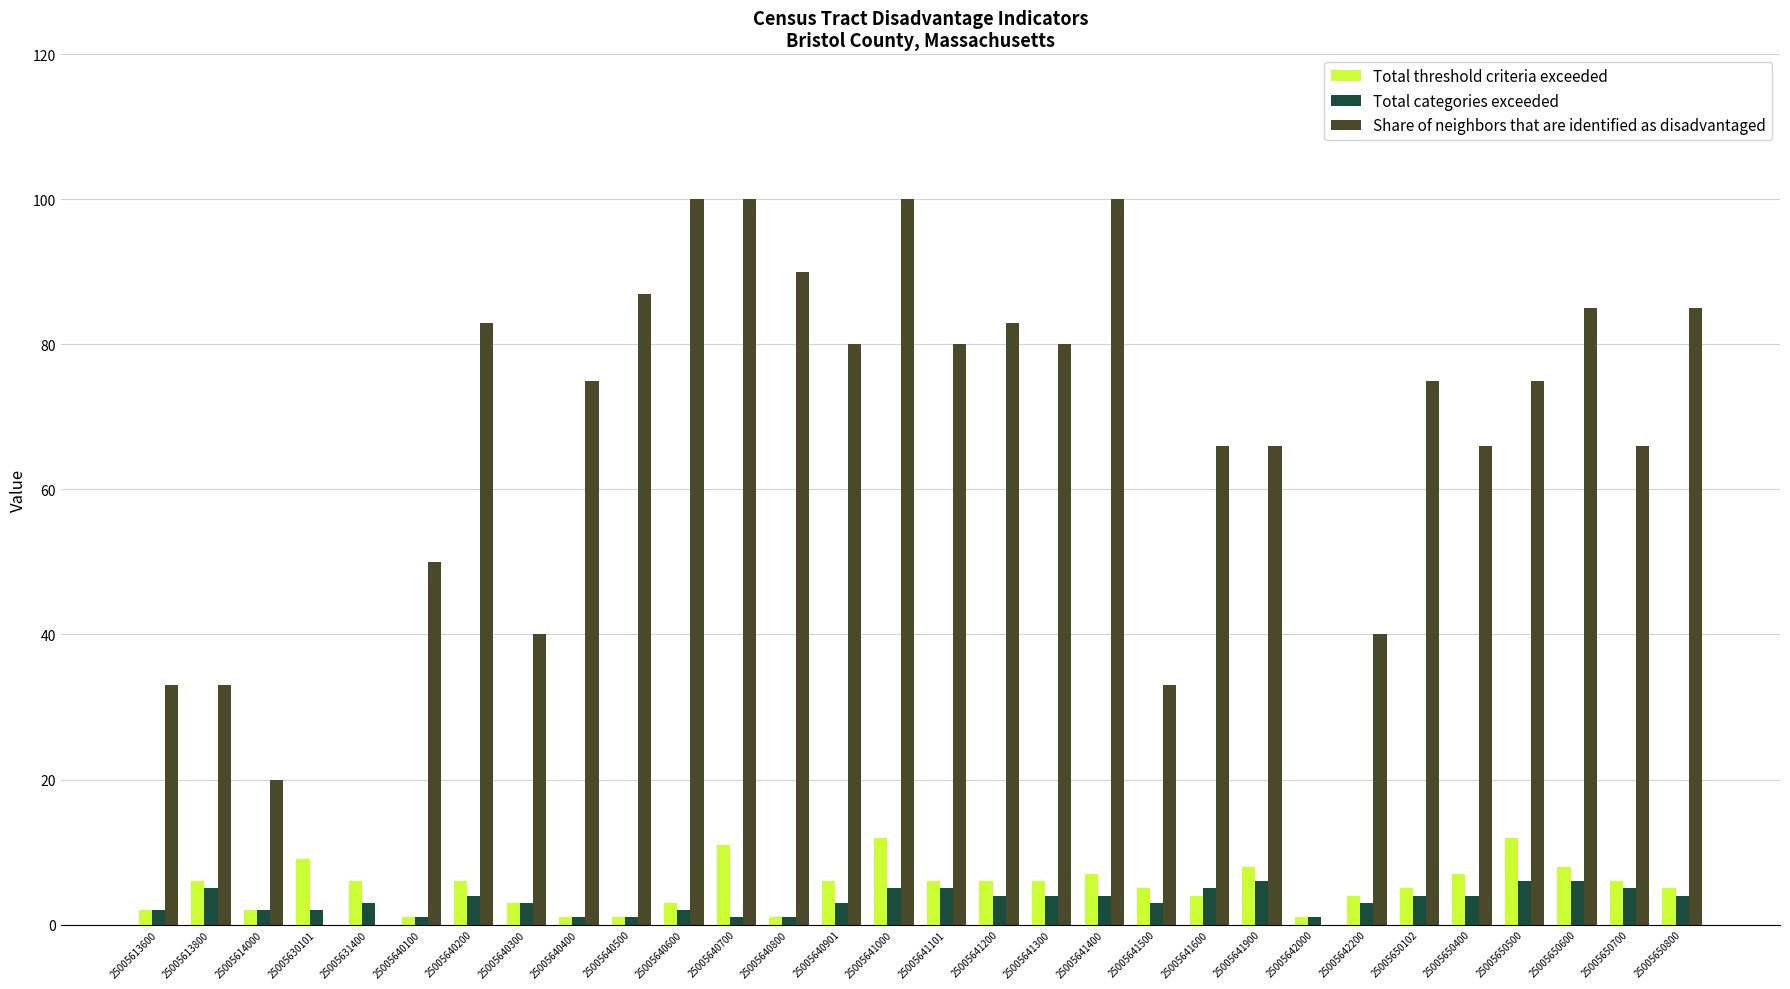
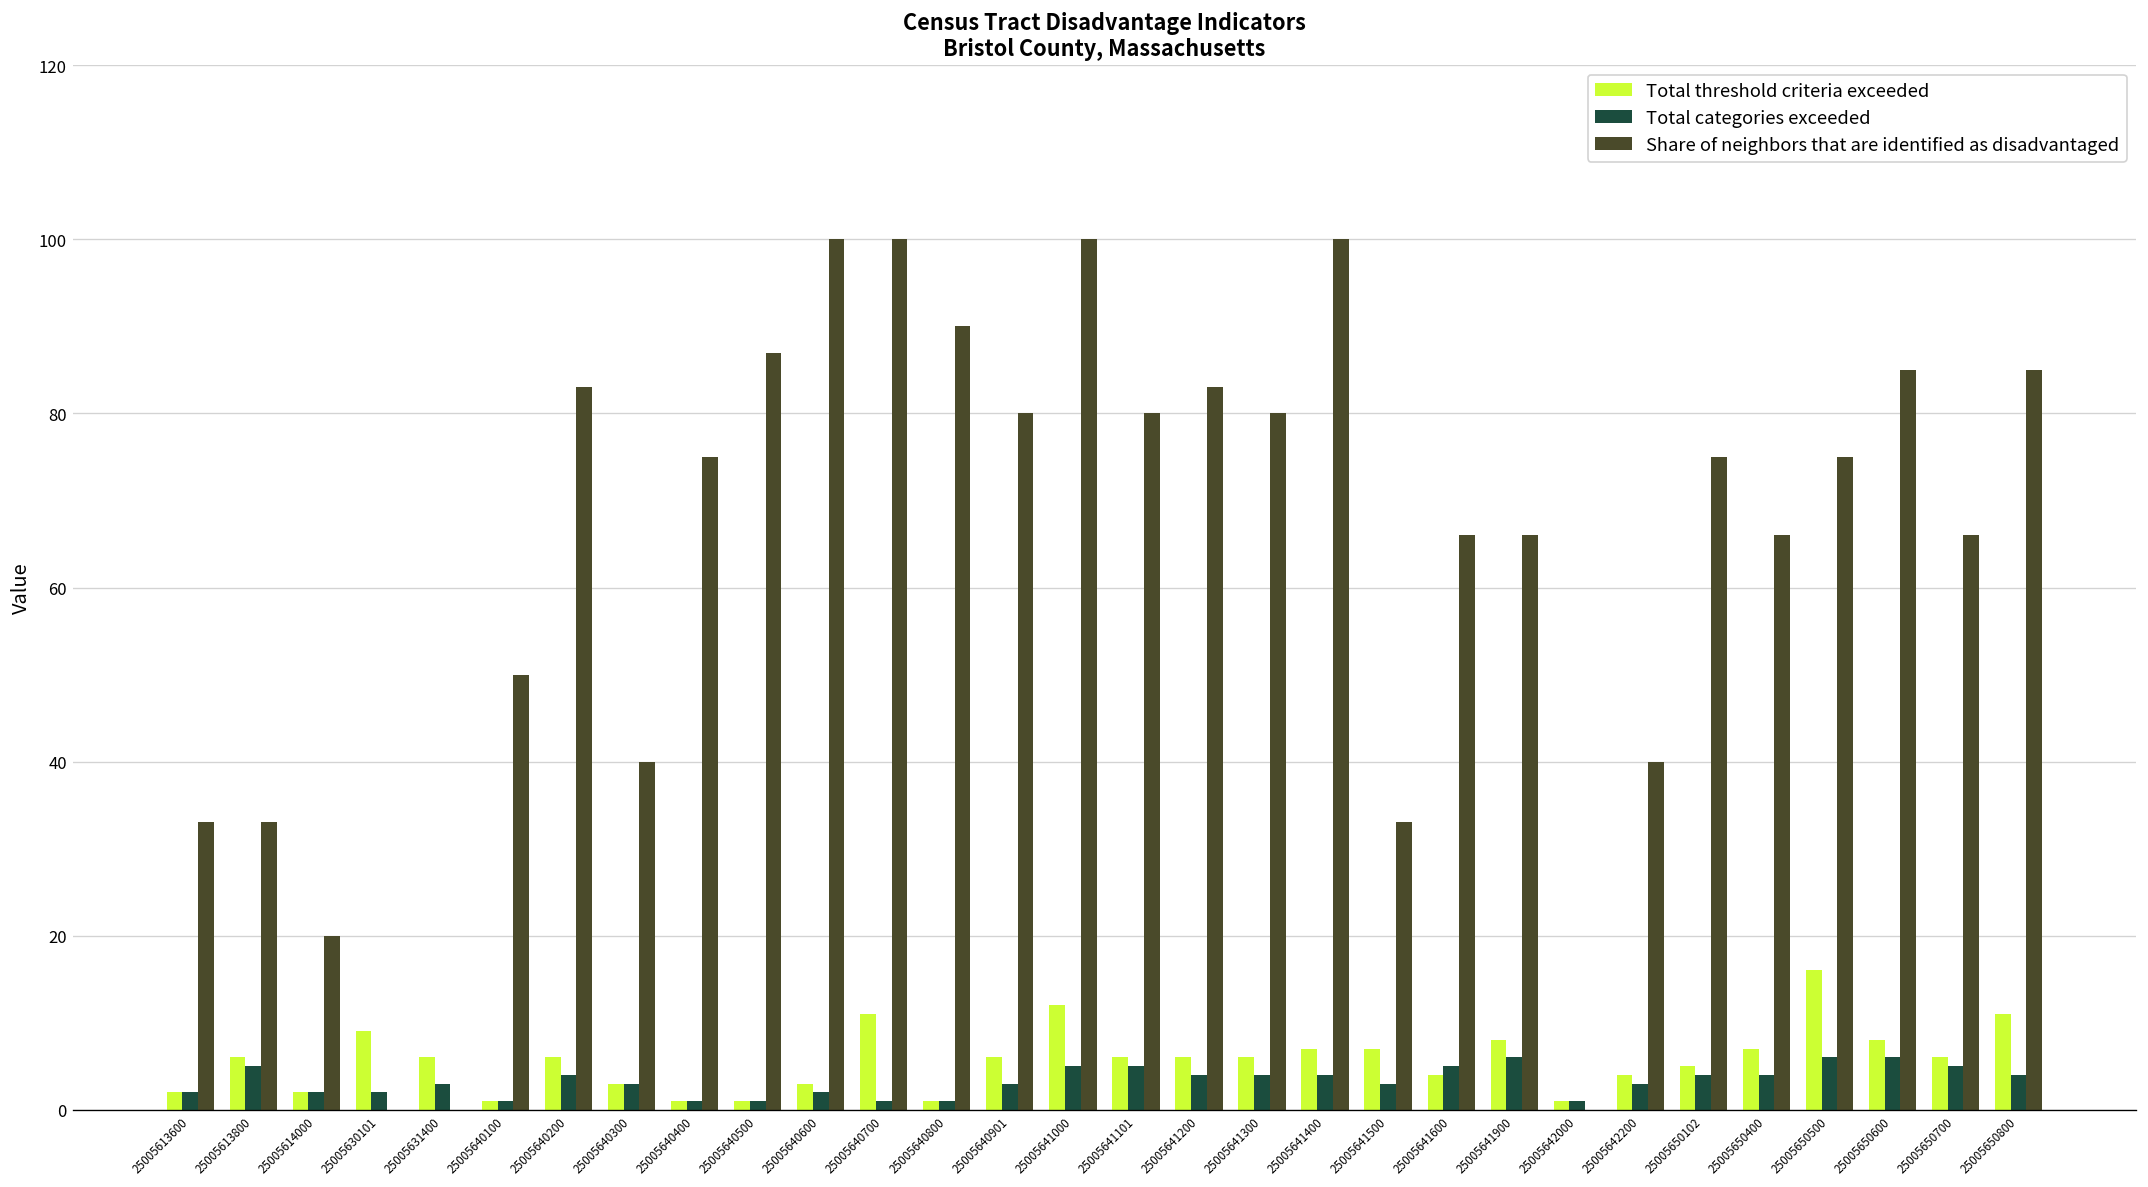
  {
    "Total threshold criteria exceeded": {
      "25005613600": 2,
      "25005613800": 6,
      "25005614000": 2,
      "25005630101": 9,
      "25005631400": 6,
      "25005640100": 1,
      "25005640200": 6,
      "25005640300": 3,
      "25005640400": 1,
      "25005640500": 1,
      "25005640600": 3,
      "25005640700": 11,
      "25005640800": 1,
      "25005640901": 6,
      "25005641000": 12,
      "25005641101": 6,
      "25005641200": 6,
      "25005641300": 6,
      "25005641400": 7,
-     "25005641500": 5,
+     "25005641500": 7,
      "25005641600": 4,
      "25005641900": 8,
      "25005642000": 1,
      "25005642200": 4,
      "25005650102": 5,
      "25005650400": 7,
-     "25005650500": 12,
+     "25005650500": 16,
      "25005650600": 8,
      "25005650700": 6,
-     "25005650800": 5
+     "25005650800": 11
    }
  }
